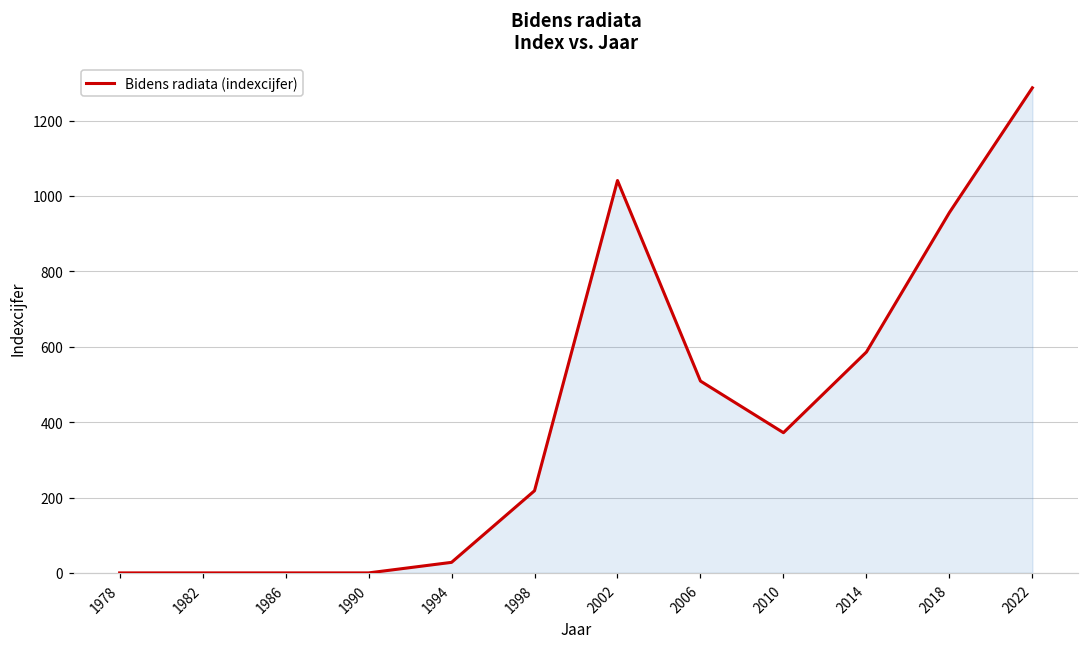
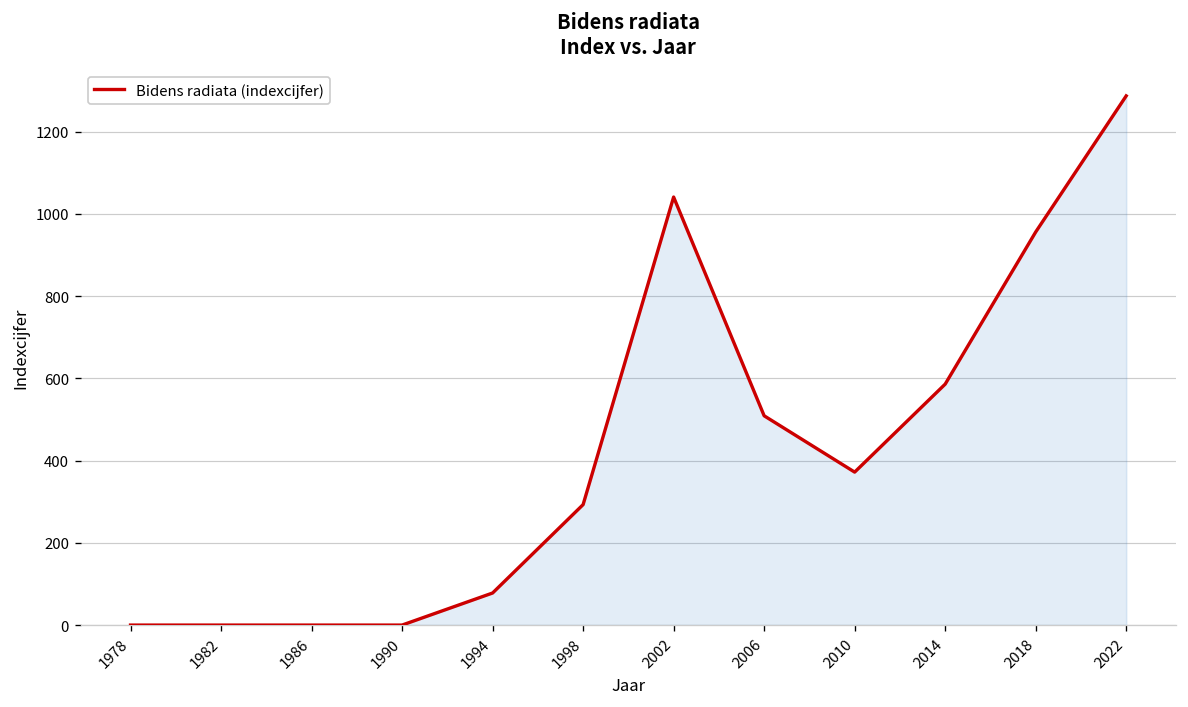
  {
    "1978": 0,
    "1982": 0,
    "1986": 0,
    "1990": 0,
-   "1994": 30,
-   "1998": 220,
+   "1994": 80,
+   "1998": 290,
    "2002": 1040,
    "2006": 510,
    "2010": 370,
    "2014": 590,
    "2018": 960,
    "2022": 1290
  }
